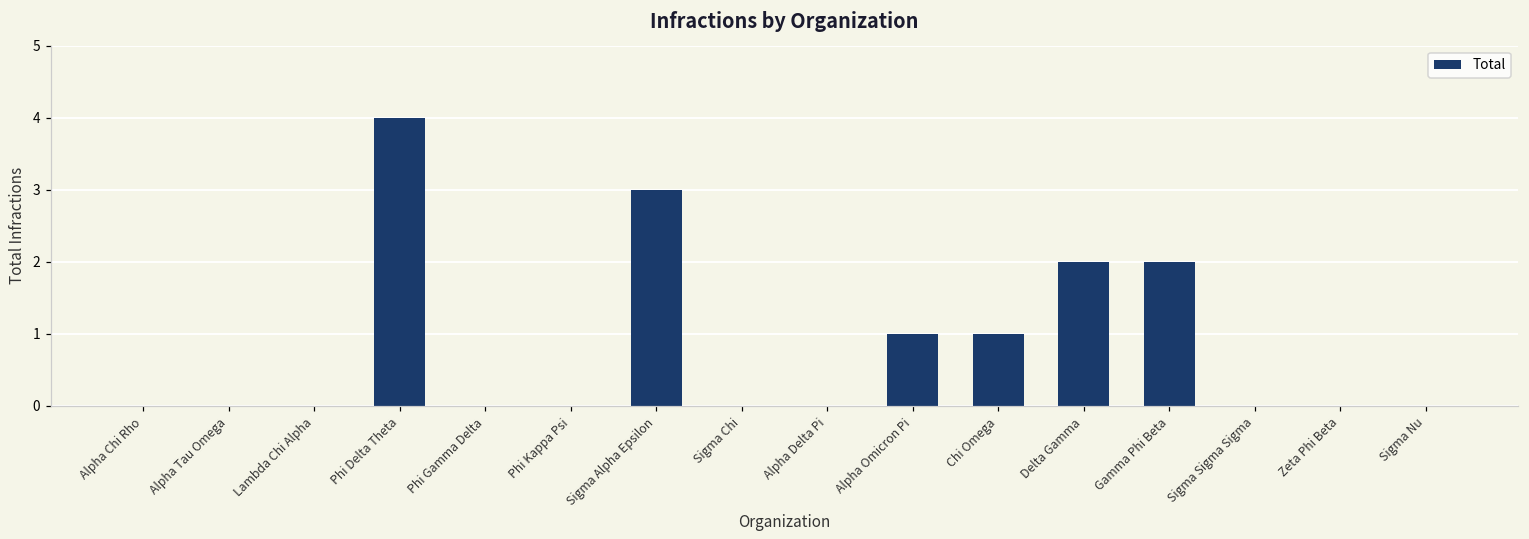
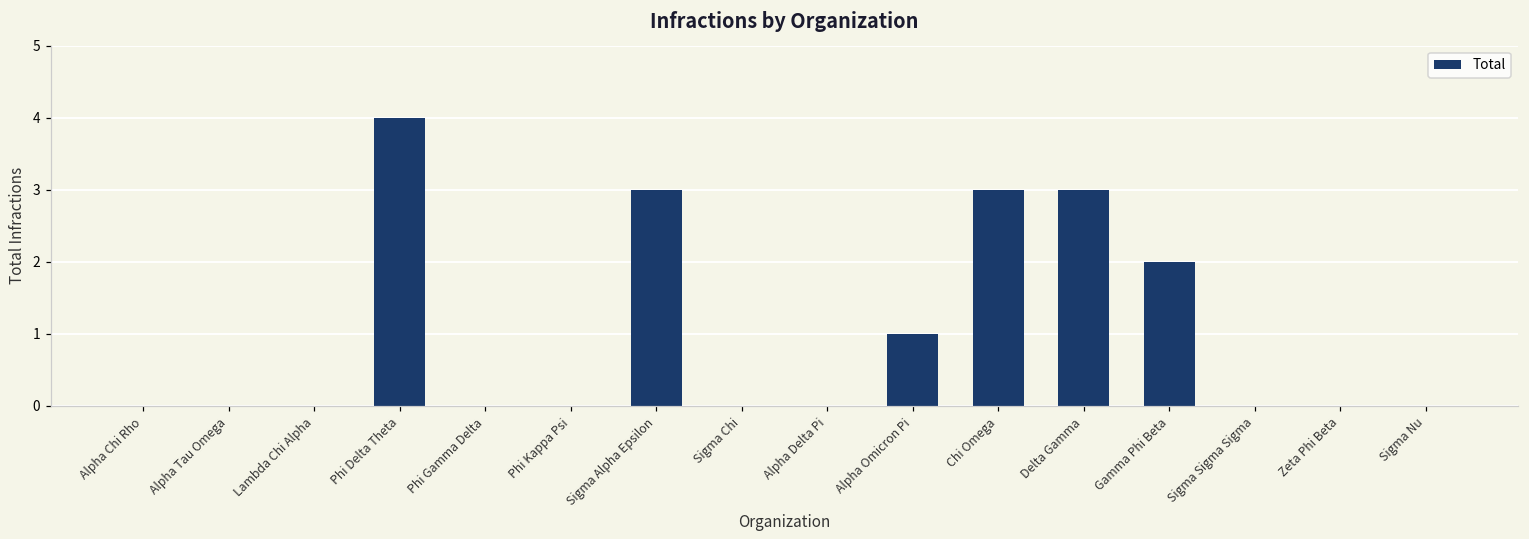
  {
    "Alpha Chi Rho": 0,
    "Alpha Tau Omega": 0,
    "Lambda Chi Alpha": 0,
    "Phi Delta Theta": 4,
    "Phi Gamma Delta": 0,
    "Phi Kappa Psi": 0,
    "Sigma Alpha Epsilon": 3,
    "Sigma Chi": 0,
    "Alpha Delta Pi": 0,
    "Alpha Omicron Pi": 1,
-   "Chi Omega": 1,
-   "Delta Gamma": 2,
+   "Chi Omega": 3,
+   "Delta Gamma": 3,
    "Gamma Phi Beta": 2,
    "Sigma Sigma Sigma": 0,
    "Zeta Phi Beta": 0,
    "Sigma Nu": 0
  }
